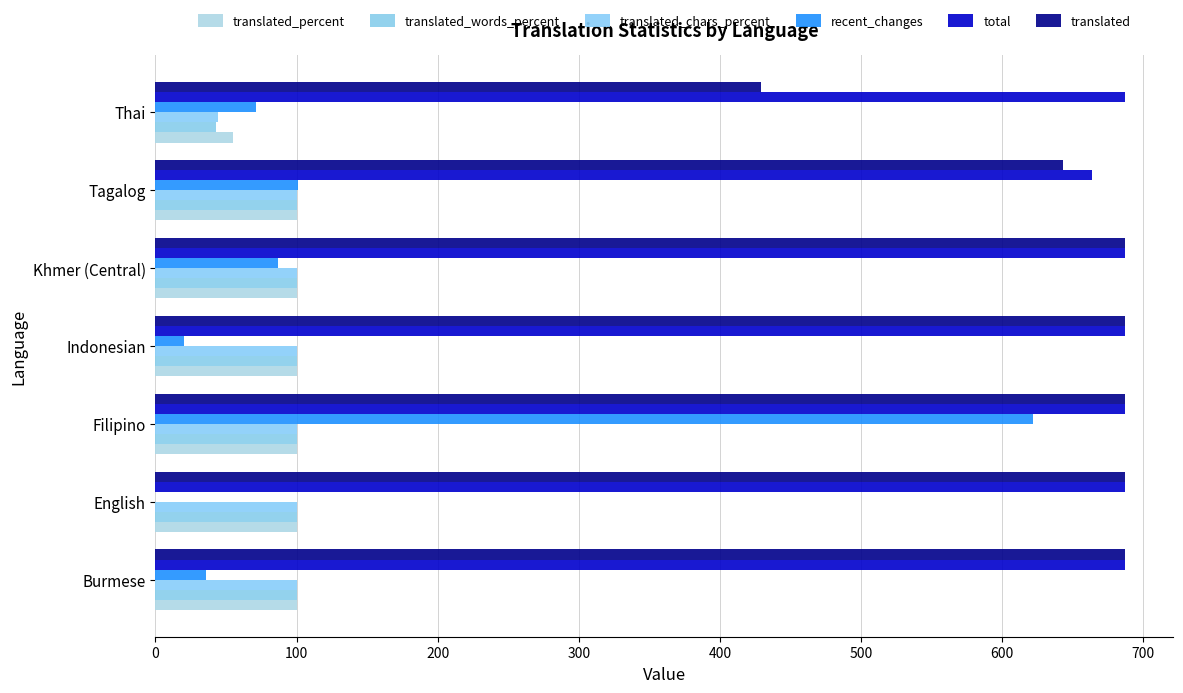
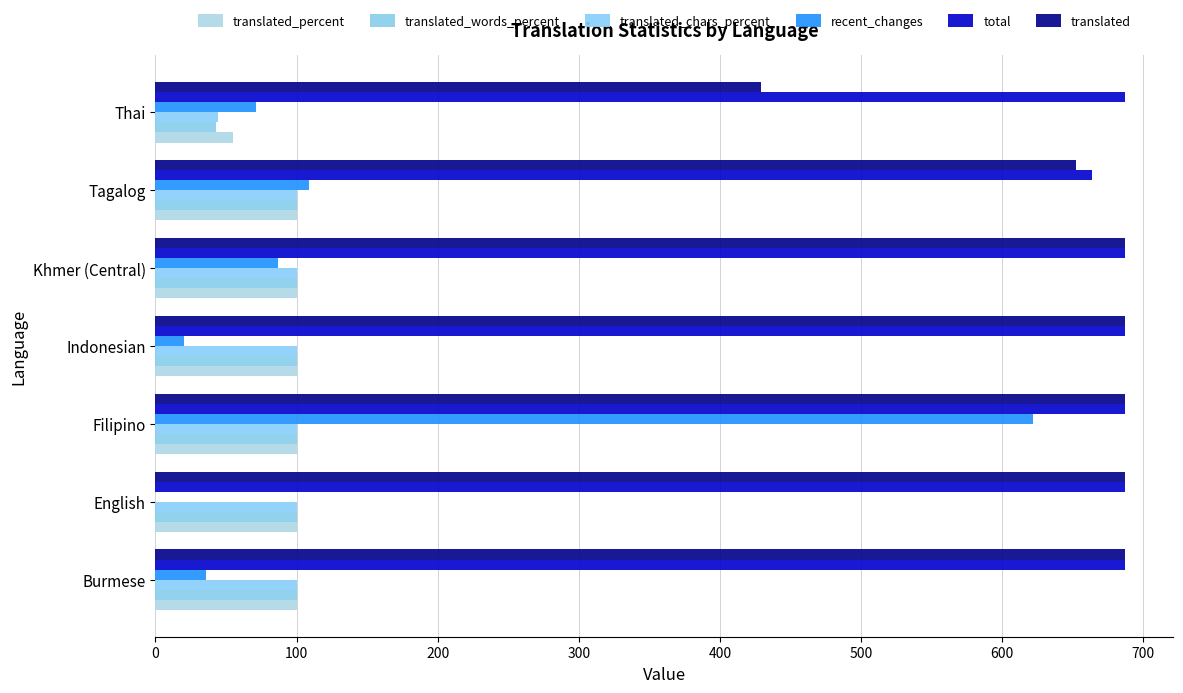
  {
    "recent_changes": {
      "Thai": 71,
-     "Tagalog": 101,
+     "Tagalog": 109,
      "Khmer (Central)": 87,
      "Indonesian": 20,
      "Filipino": 622,
      "English": 0,
      "Burmese": 36
    },
    "total": {
      "Thai": 687,
      "Tagalog": 664,
      "Khmer (Central)": 687,
      "Indonesian": 687,
      "Filipino": 687,
      "English": 687,
      "Burmese": 687
    },
    "translated": {
      "Thai": 429,
-     "Tagalog": 643,
+     "Tagalog": 652,
      "Khmer (Central)": 687,
      "Indonesian": 687,
      "Filipino": 687,
      "English": 687,
      "Burmese": 687
    }
  }
